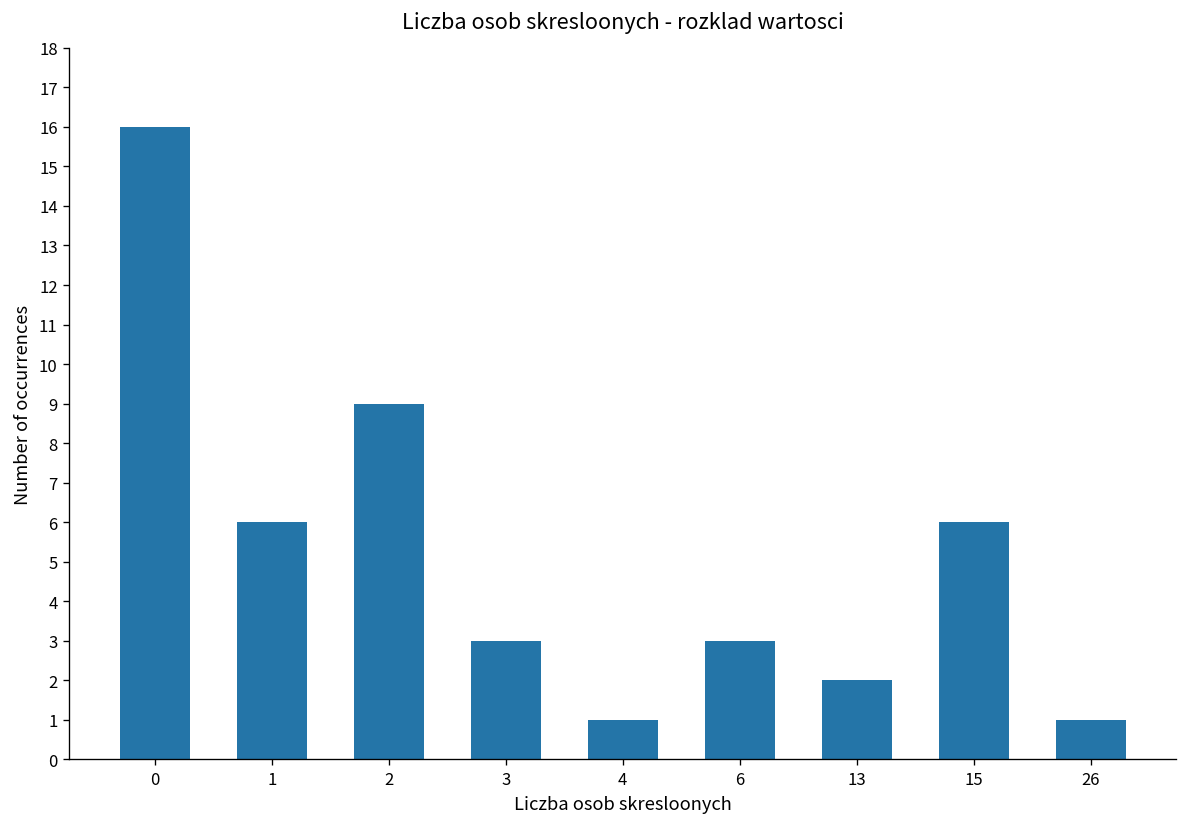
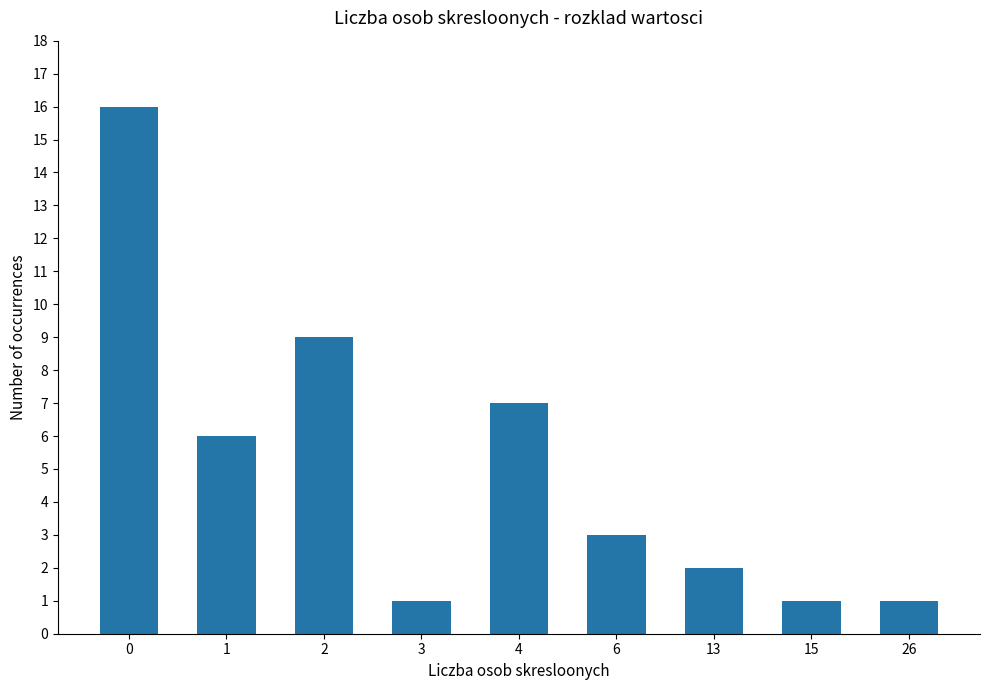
  {
    "0": 16,
    "1": 6,
    "2": 9,
-   "3": 3,
-   "4": 1,
+   "3": 1,
+   "4": 7,
    "6": 3,
    "13": 2,
-   "15": 6,
+   "15": 1,
    "26": 1
  }
